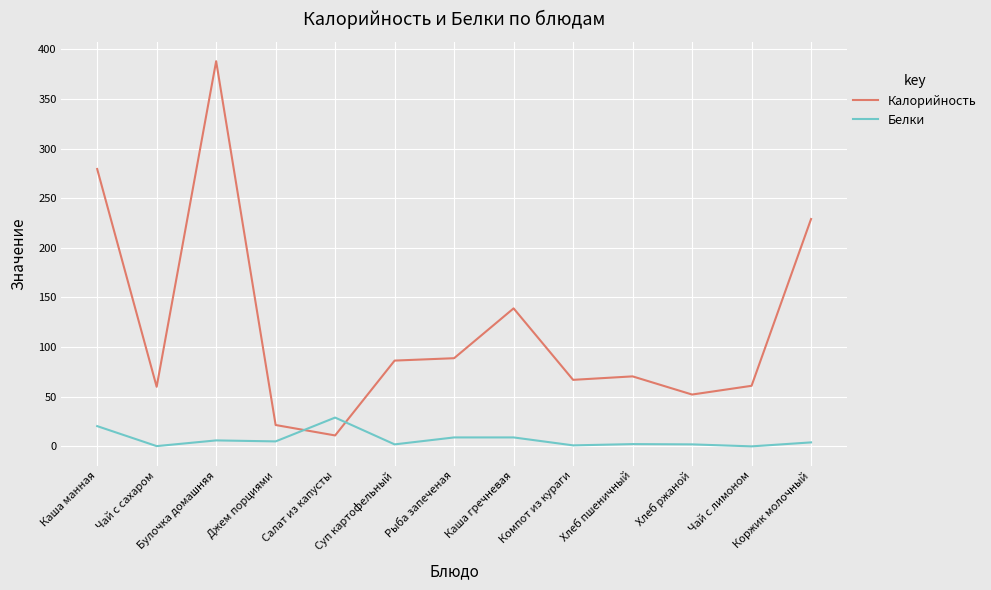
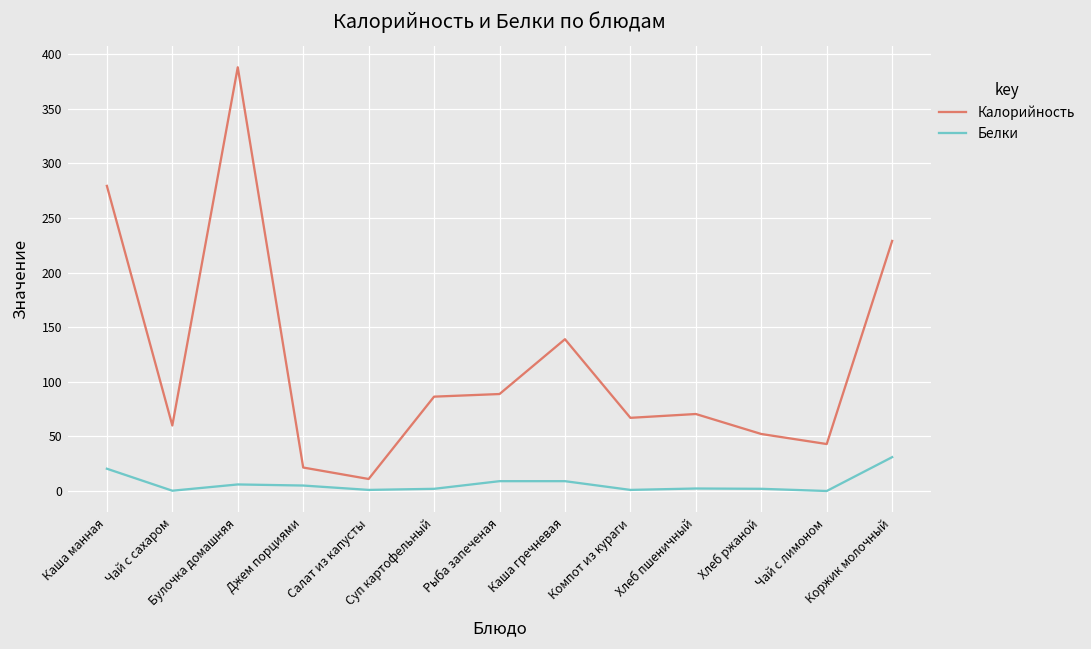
  {
    "Калорийность": {
      "Каша манная": 280,
      "Чай с сахаром": 60,
      "Булочка домашняя": 390,
      "Джем порциями": 20,
      "Салат из капусты": 10,
      "Суп картофельный": 90,
      "Рыба запеченая": 90,
      "Каша гречневая": 140,
      "Компот из кураги": 70,
      "Хлеб пшеничный": 70,
      "Хлеб ржаной": 50,
-     "Чай с лимоном": 60,
+     "Чай с лимоном": 40,
      "Коржик молочный": 230
    },
    "Белки": {
      "Каша манная": 20,
      "Чай с сахаром": 0,
      "Булочка домашняя": 10,
      "Джем порциями": 10,
-     "Салат из капусты": 30,
+     "Салат из капусты": 0,
      "Суп картофельный": 0,
      "Рыба запеченая": 10,
      "Каша гречневая": 10,
      "Компот из кураги": 0,
      "Хлеб пшеничный": 0,
      "Хлеб ржаной": 0,
      "Чай с лимоном": 0,
-     "Коржик молочный": 0
+     "Коржик молочный": 30
    }
  }
